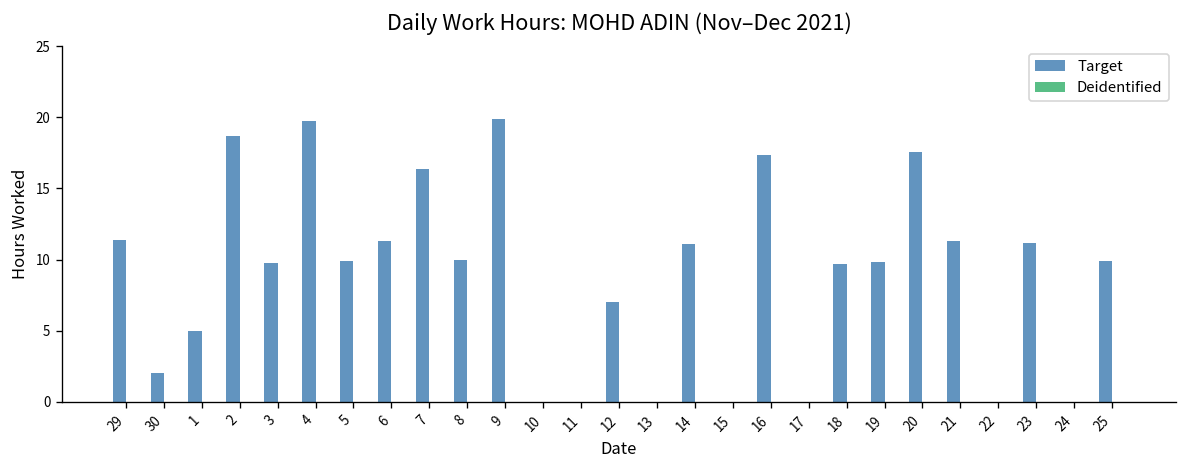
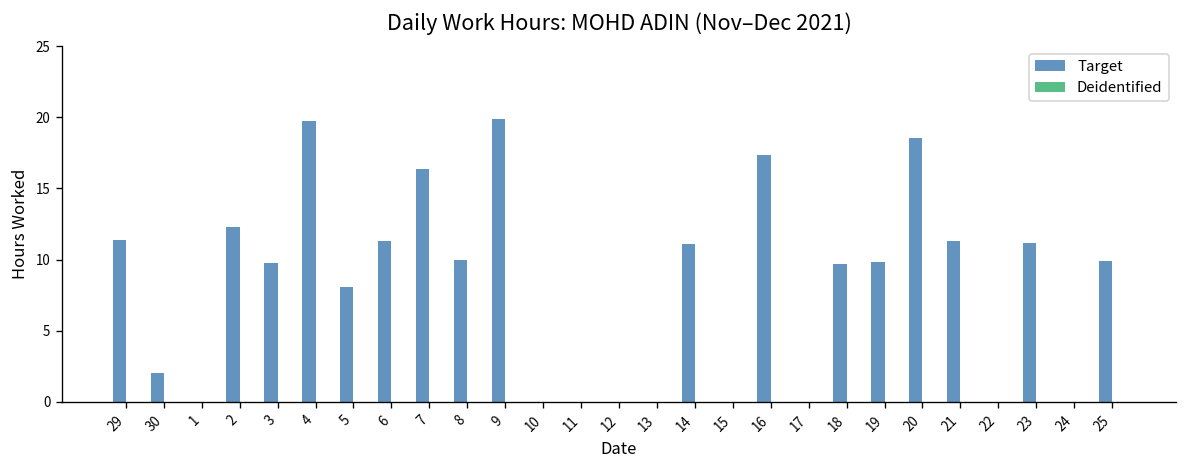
  {
    "Target": {
      "29": 11.4,
      "30": 2.0,
-     "1": 5,
-     "2": 18.7,
+     "1": 0,
+     "2": 12.3,
      "3": 9.8,
      "4": 19.8,
-     "5": 9.9,
+     "5": 8.1,
      "6": 11.3,
      "7": 16.4,
      "8": 10.0,
      "9": 19.9,
      "10": 0.0,
      "11": 0.0,
-     "12": 7,
+     "12": 0,
      "13": 0.0,
      "14": 11.1,
      "15": 0.0,
      "16": 17.3,
      "17": 0.0,
      "18": 9.7,
      "19": 9.8,
-     "20": 17.6,
+     "20": 18.5,
      "21": 11.3,
      "22": 0.0,
      "23": 11.1,
      "24": 0.0,
      "25": 9.9
    },
    "Deidentified": {
      "29": 0.0,
      "30": 0.0,
      "1": 0.0,
      "2": 0.0,
      "3": 0.0,
      "4": 0.0,
      "5": 0.0,
      "6": 0.0,
      "7": 0.0,
      "8": 0.0,
      "9": 0.0,
      "10": 0.0,
      "11": 0.0,
      "12": 0.0,
      "13": 0.0,
      "14": 0.0,
      "15": 0.0,
      "16": 0.0,
      "17": 0.0,
      "18": 0.0,
      "19": 0.0,
      "20": 0.0,
      "21": 0.0,
      "22": 0.0,
      "23": 0.0,
      "24": 0.0,
      "25": 0.0
    }
  }
